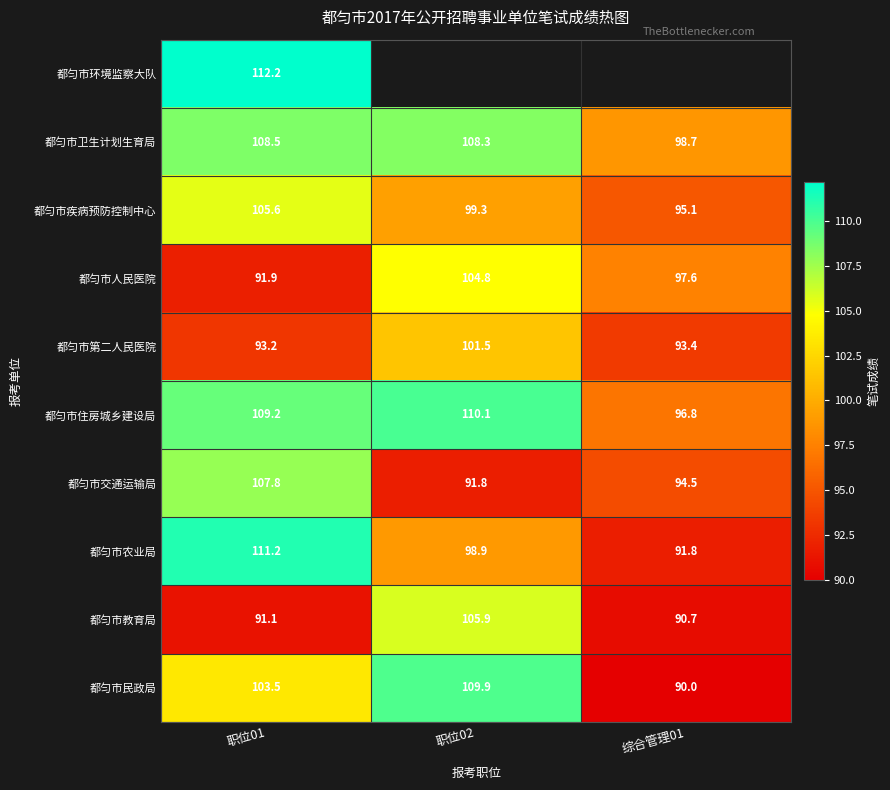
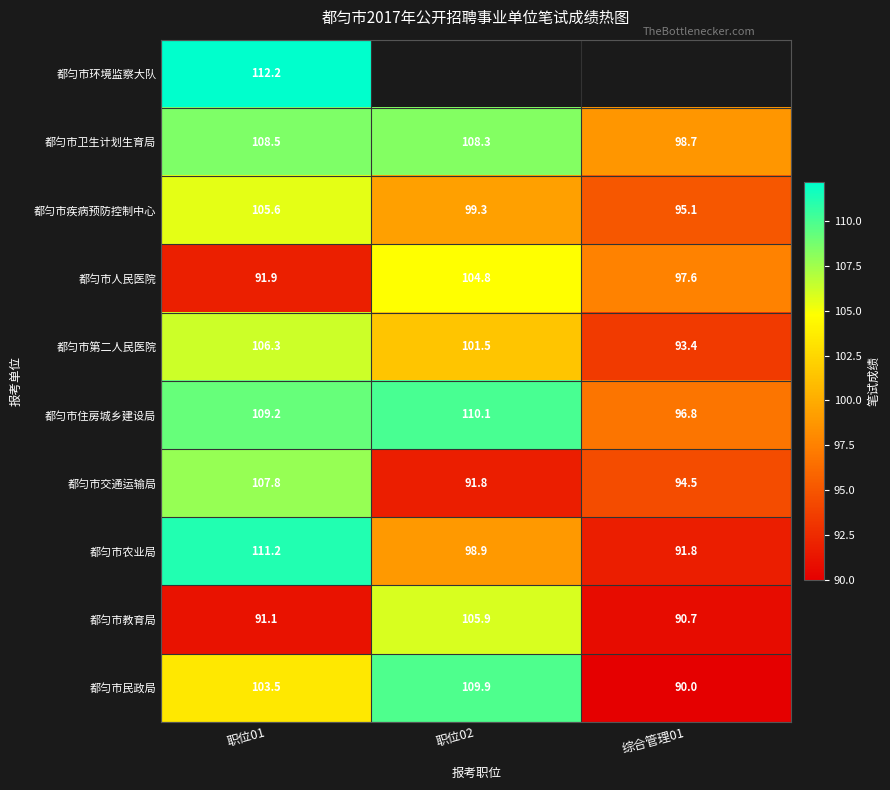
  {
    "都匀市环境监察大队": {
      "职位01": 112.2
    },
    "都匀市卫生计划生育局": {
      "职位01": 108.5,
      "职位02": 108.3,
      "综合管理01": 98.7
    },
    "都匀市疾病预防控制中心": {
      "职位01": 105.6,
      "职位02": 99.3,
      "综合管理01": 95.1
    },
    "都匀市人民医院": {
      "职位01": 91.9,
      "职位02": 104.8,
      "综合管理01": 97.6
    },
    "都匀市第二人民医院": {
-     "职位01": 93.2,
+     "职位01": 106.3,
      "职位02": 101.5,
      "综合管理01": 93.4
    },
    "都匀市住房城乡建设局": {
      "职位01": 109.2,
      "职位02": 110.1,
      "综合管理01": 96.8
    },
    "都匀市交通运输局": {
      "职位01": 107.8,
      "职位02": 91.8,
      "综合管理01": 94.5
    },
    "都匀市农业局": {
      "职位01": 111.2,
      "职位02": 98.9,
      "综合管理01": 91.8
    },
    "都匀市教育局": {
      "职位01": 91.1,
      "职位02": 105.9,
      "综合管理01": 90.7
    },
    "都匀市民政局": {
      "职位01": 103.5,
      "职位02": 109.9,
      "综合管理01": 90.0
    }
  }
